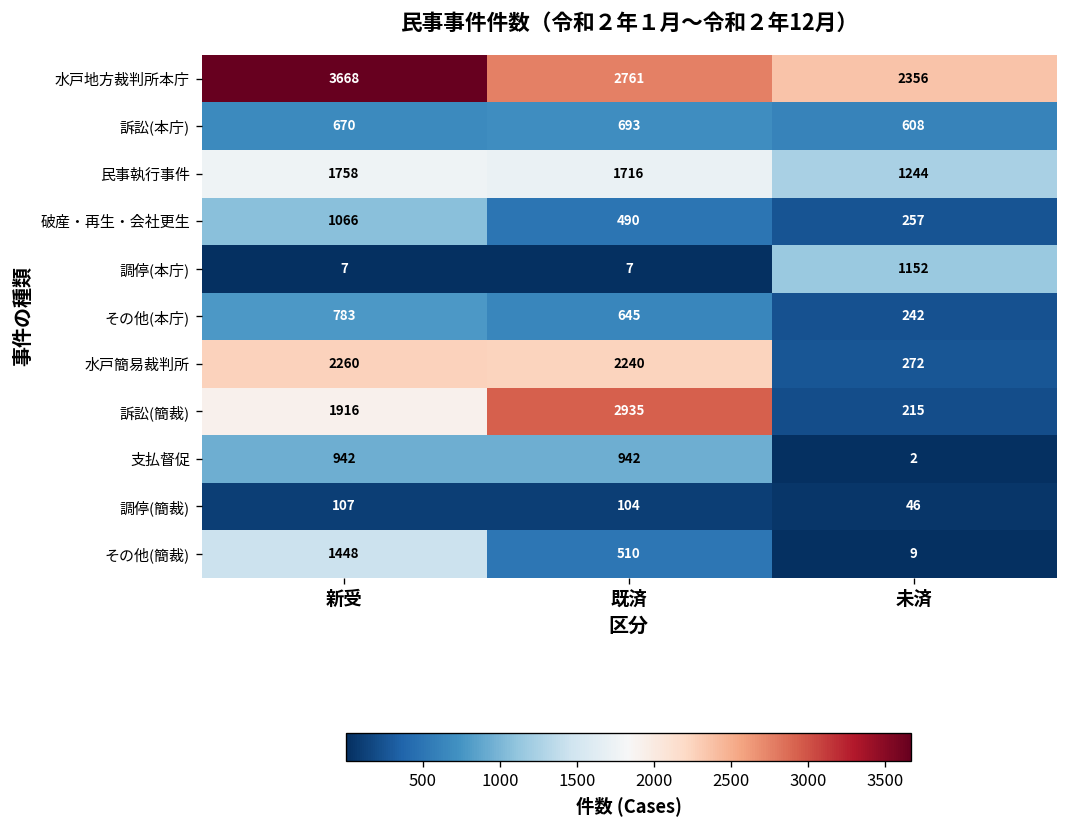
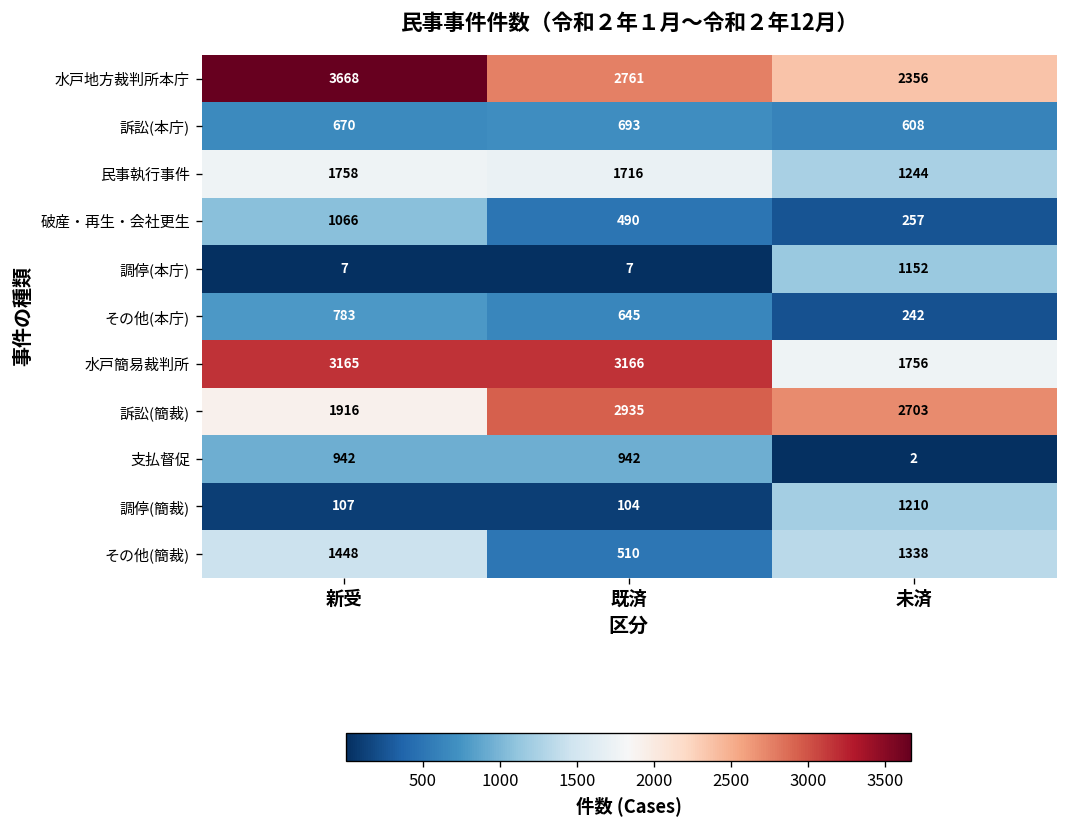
  {
    "水戸地方裁判所本庁": {
      "新受": 3668,
      "既済": 2761,
      "未済": 2356
    },
    "訴訟(本庁)": {
      "新受": 670,
      "既済": 693,
      "未済": 608
    },
    "民事執行事件": {
      "新受": 1758,
      "既済": 1716,
      "未済": 1244
    },
    "破産・再生・会社更生": {
      "新受": 1066,
      "既済": 490,
      "未済": 257
    },
    "調停(本庁)": {
      "新受": 7,
      "既済": 7,
      "未済": 1152
    },
    "その他(本庁)": {
      "新受": 783,
      "既済": 645,
      "未済": 242
    },
    "水戸簡易裁判所": {
-     "新受": 2260,
-     "既済": 2240,
-     "未済": 272
+     "新受": 3165,
+     "既済": 3166,
+     "未済": 1756
    },
    "訴訟(簡裁)": {
      "新受": 1916,
      "既済": 2935,
-     "未済": 215
+     "未済": 2703
    },
    "支払督促": {
      "新受": 942,
      "既済": 942,
      "未済": 2
    },
    "調停(簡裁)": {
      "新受": 107,
      "既済": 104,
-     "未済": 46
+     "未済": 1210
    },
    "その他(簡裁)": {
      "新受": 1448,
      "既済": 510,
-     "未済": 9
+     "未済": 1338
    }
  }
